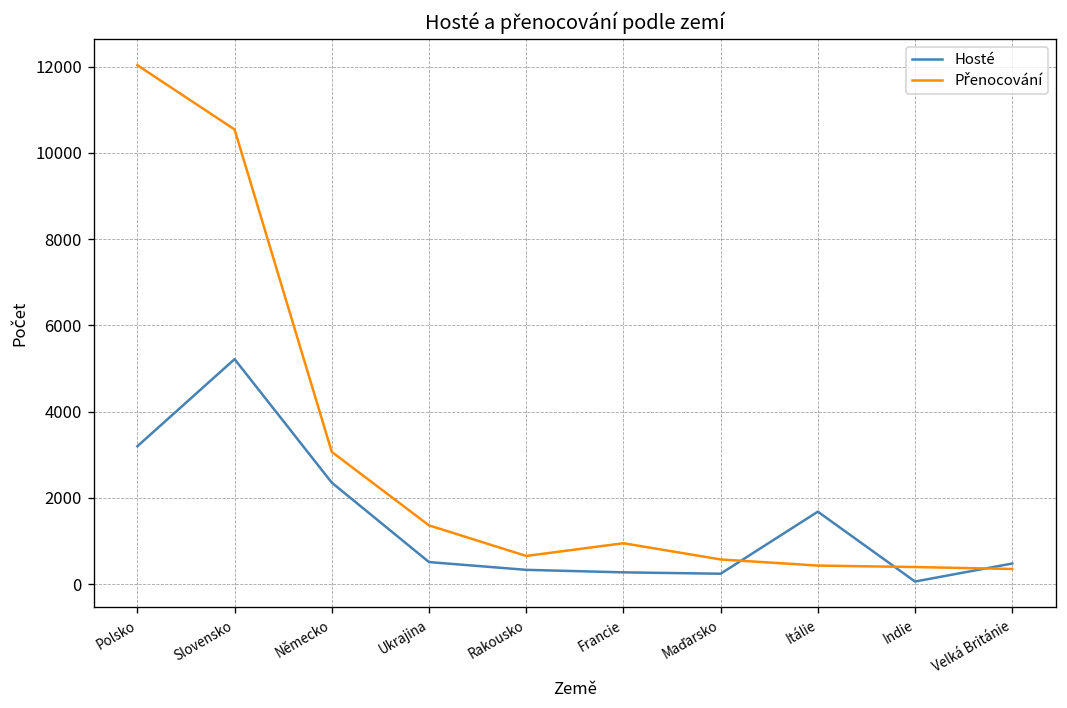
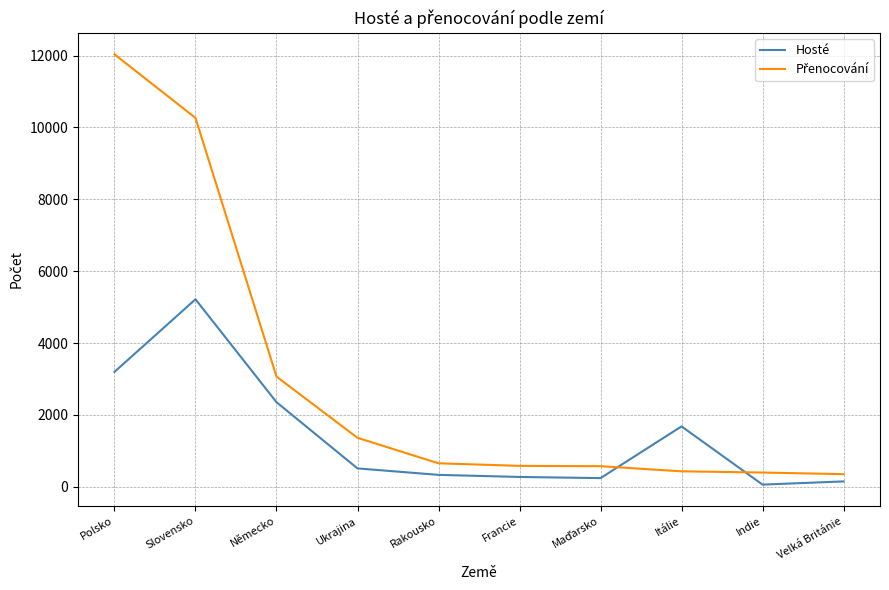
  {
    "Hosté": {
      "Polsko": 3200,
      "Slovensko": 5200,
      "Německo": 2400,
      "Ukrajina": 500,
      "Rakousko": 300,
      "Francie": 300,
      "Maďarsko": 200,
      "Itálie": 1700,
      "Indie": 100,
-     "Velká Británie": 500
+     "Velká Británie": 200
    },
    "Přenocování": {
      "Polsko": 12000,
-     "Slovensko": 10500,
+     "Slovensko": 10300,
      "Německo": 3100,
      "Ukrajina": 1400,
      "Rakousko": 700,
-     "Francie": 900,
+     "Francie": 600,
      "Maďarsko": 600,
      "Itálie": 400,
      "Indie": 400,
      "Velká Británie": 400
    }
  }
